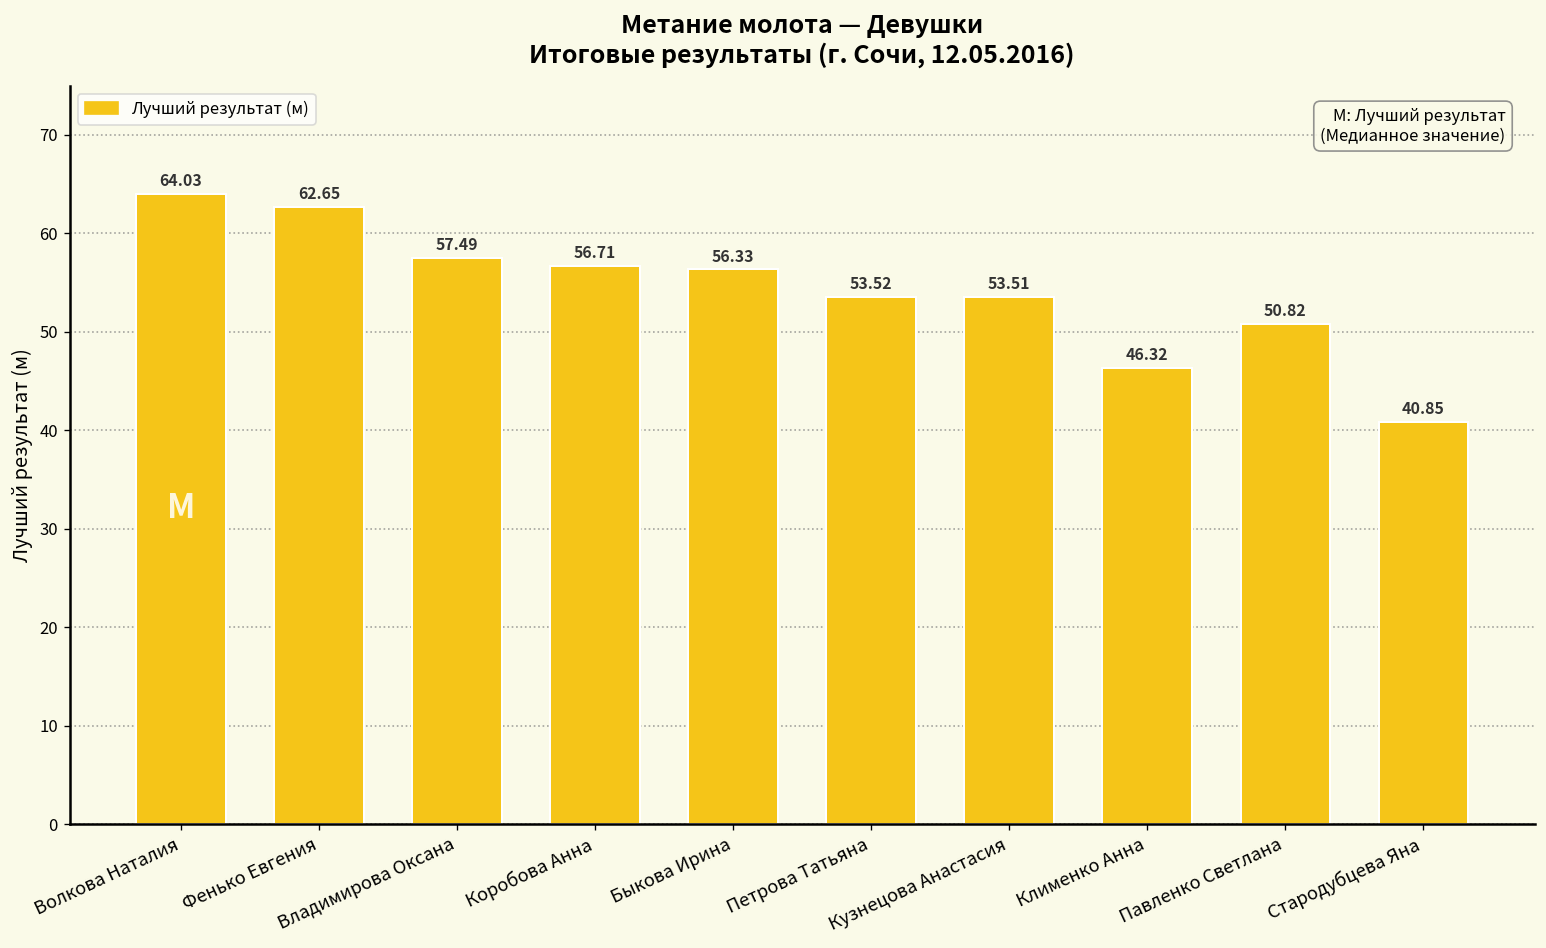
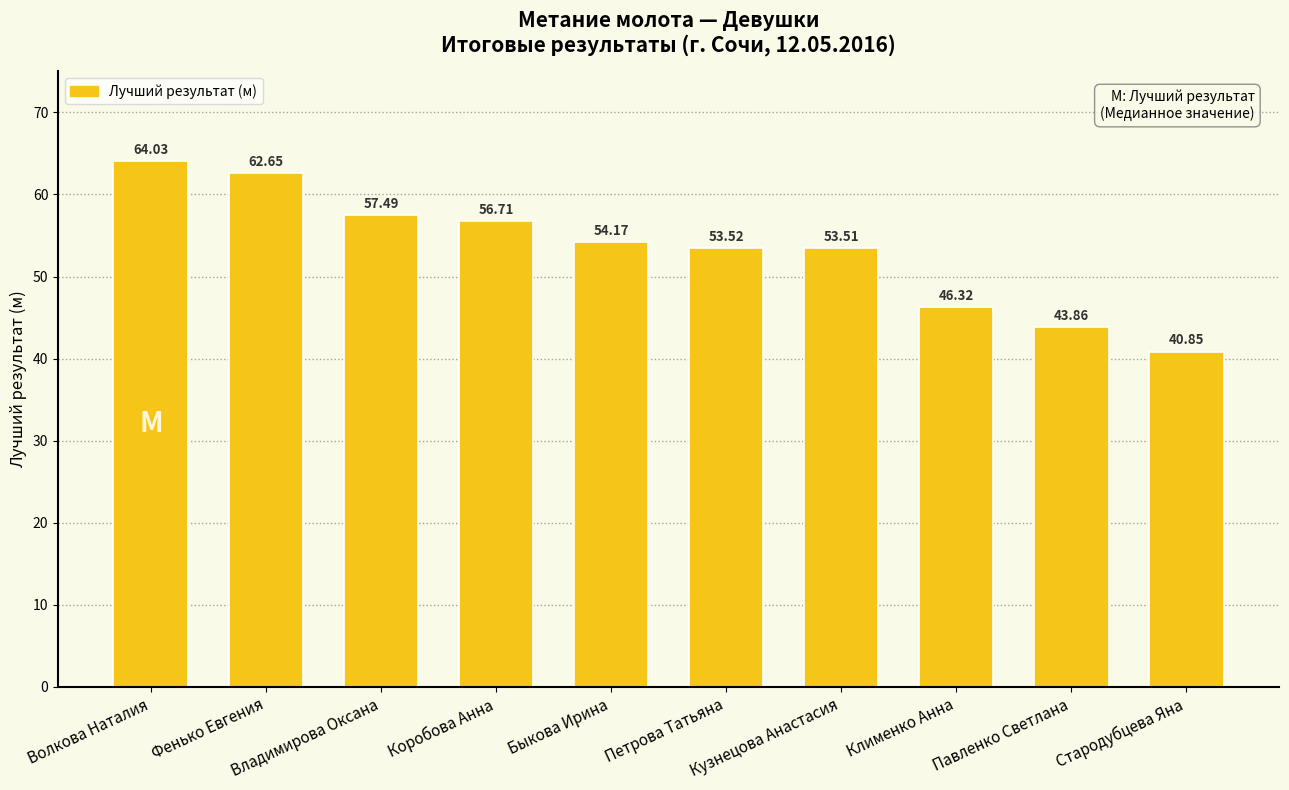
  {
    "Волкова Наталия": 64.03,
    "Фенько Евгения": 62.65,
    "Владимирова Оксана": 57.49,
    "Коробова Анна": 56.71,
-   "Быкова Ирина": 56.33,
+   "Быкова Ирина": 54.17,
    "Петрова Татьяна": 53.52,
    "Кузнецова Анастасия": 53.51,
    "Клименко Анна": 46.32,
-   "Павленко Светлана": 50.82,
+   "Павленко Светлана": 43.86,
    "Стародубцева Яна": 40.85
  }
